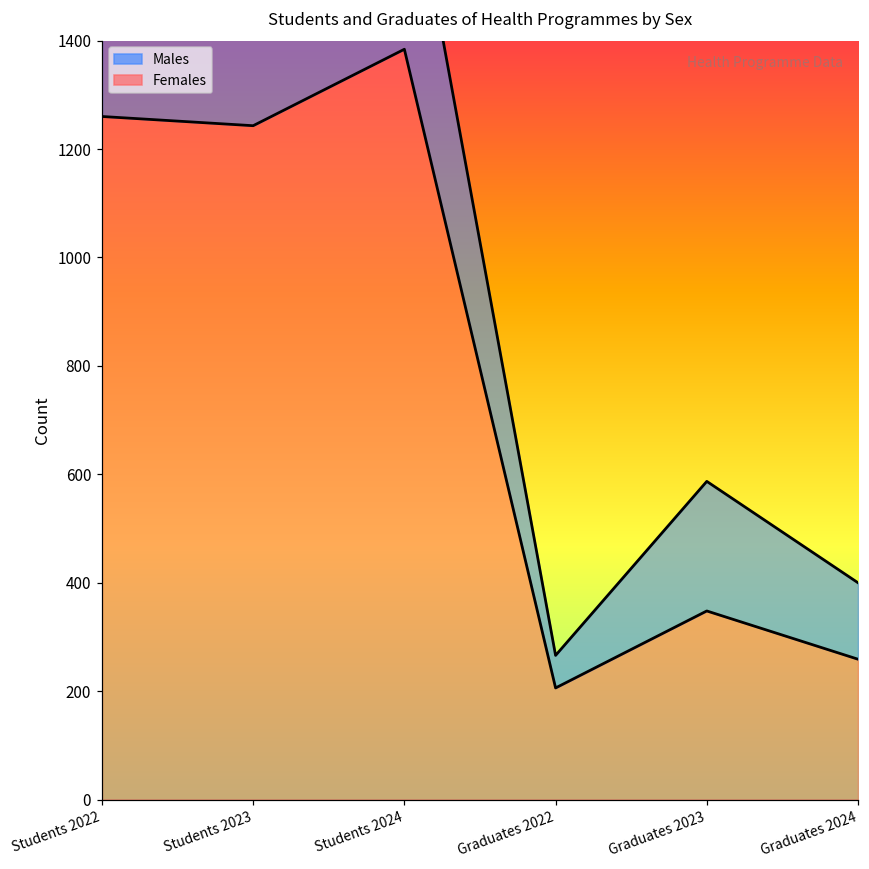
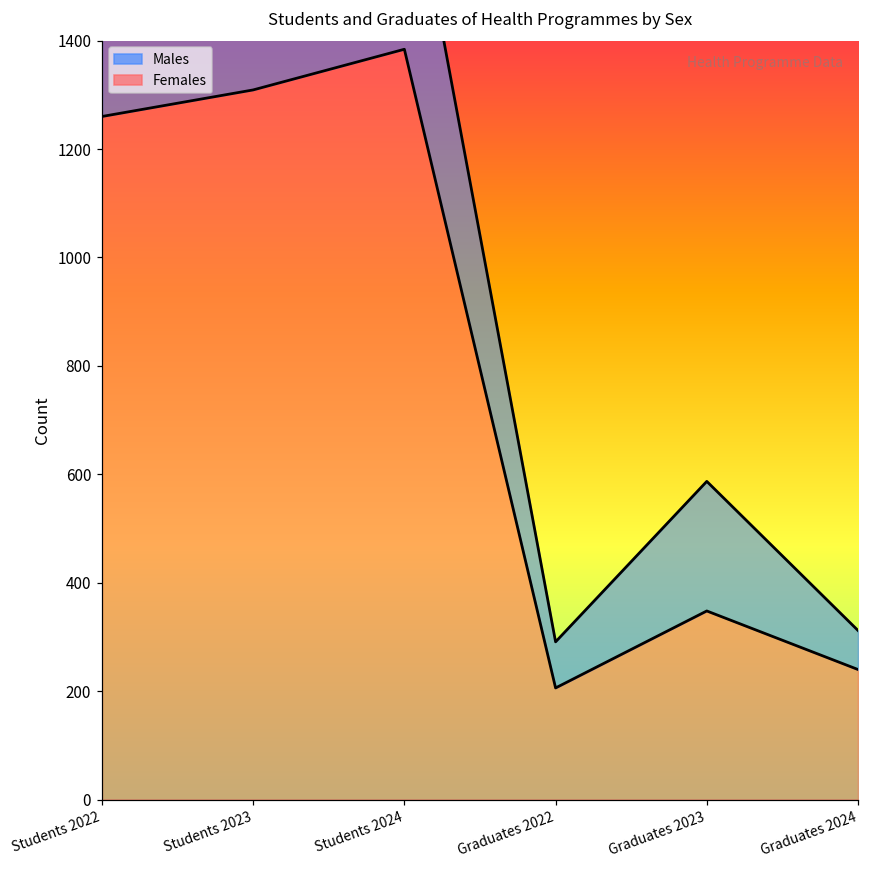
  {
    "Females": {
      "Students 2022": 1260,
-     "Students 2023": 1240,
+     "Students 2023": 1310,
      "Students 2024": 1380,
      "Graduates 2022": 210,
      "Graduates 2023": 350,
-     "Graduates 2024": 260
+     "Graduates 2024": 240
    },
    "Males": {
-     "Graduates 2022": 60,
+     "Graduates 2022": 90,
      "Graduates 2023": 240,
-     "Graduates 2024": 140
+     "Graduates 2024": 70
    }
  }
